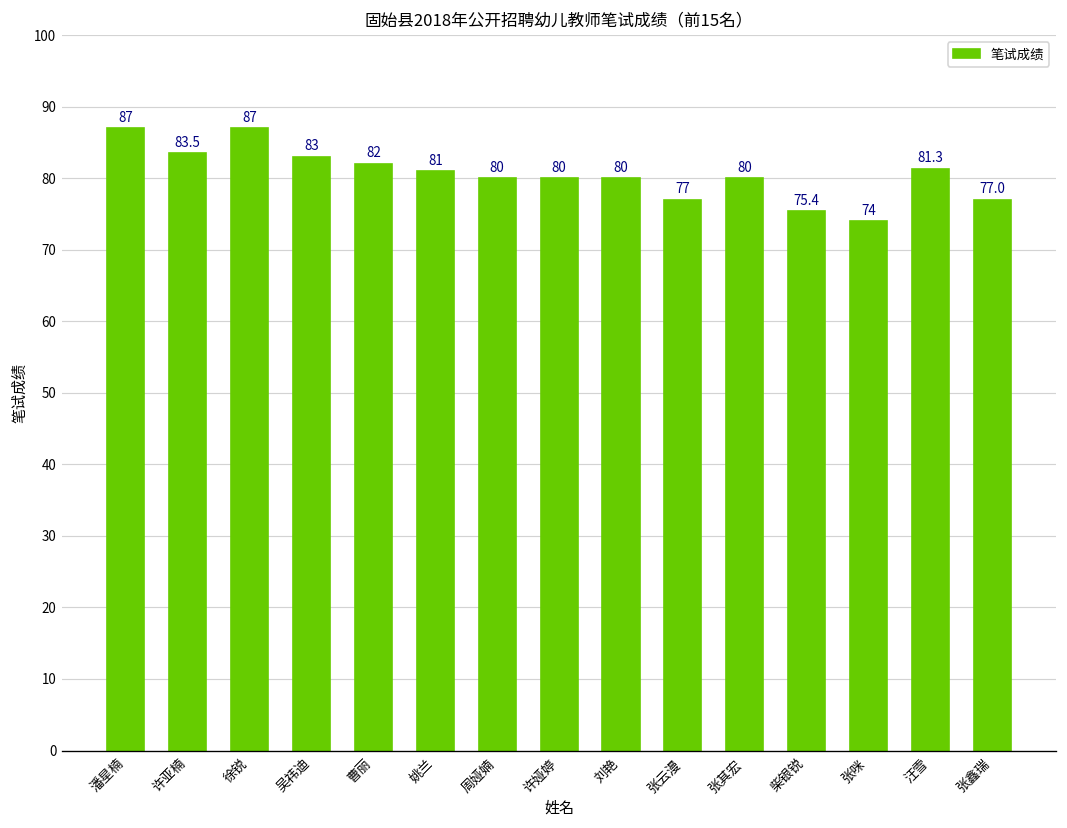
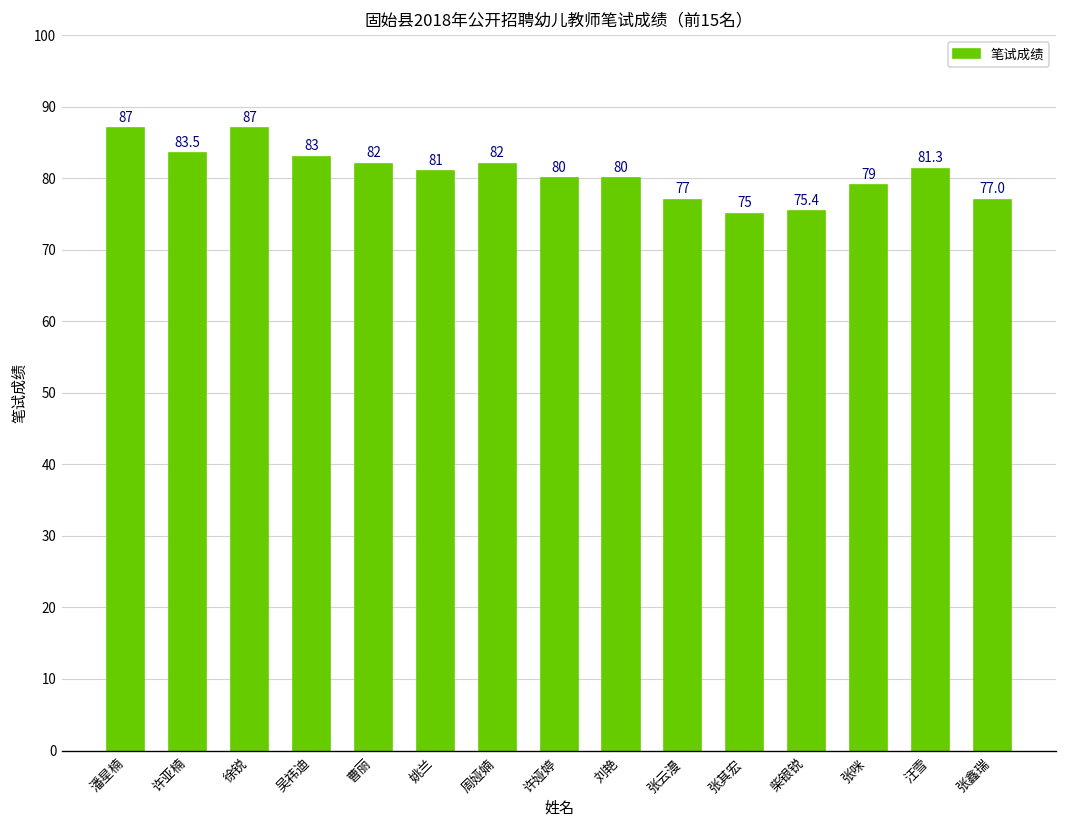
  {
    "潘星楠": 87,
    "许亚楠": 83.5,
    "徐锐": 87,
    "吴祎迪": 83,
    "曹丽": 82,
    "姚兰": 81,
-   "周娅婻": 80,
+   "周娅婻": 82,
    "许娅婷": 80,
    "刘艳": 80,
    "张云漫": 77,
-   "张其宏": 80,
+   "张其宏": 75,
    "柴银锐": 75.4,
-   "张咪": 74,
+   "张咪": 79,
    "汪雪": 81.3,
    "张鑫瑞": 77.0
  }
